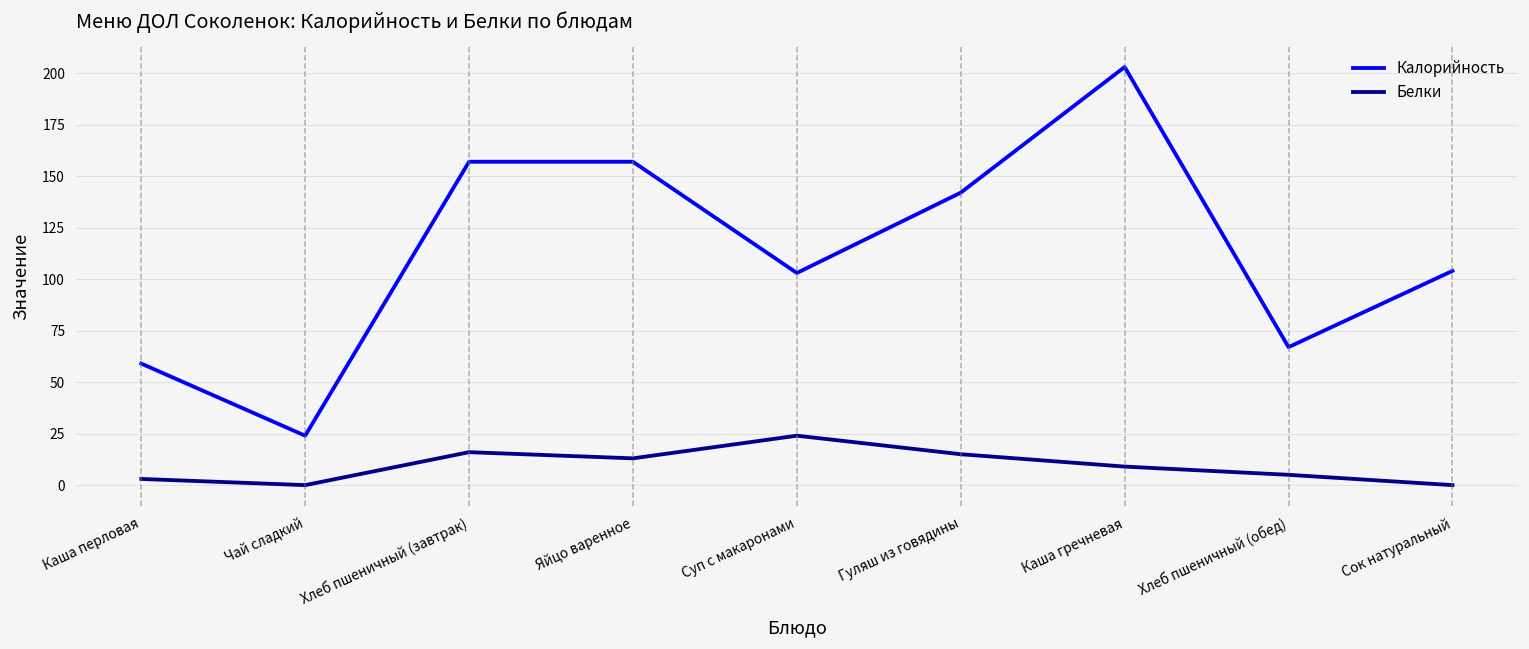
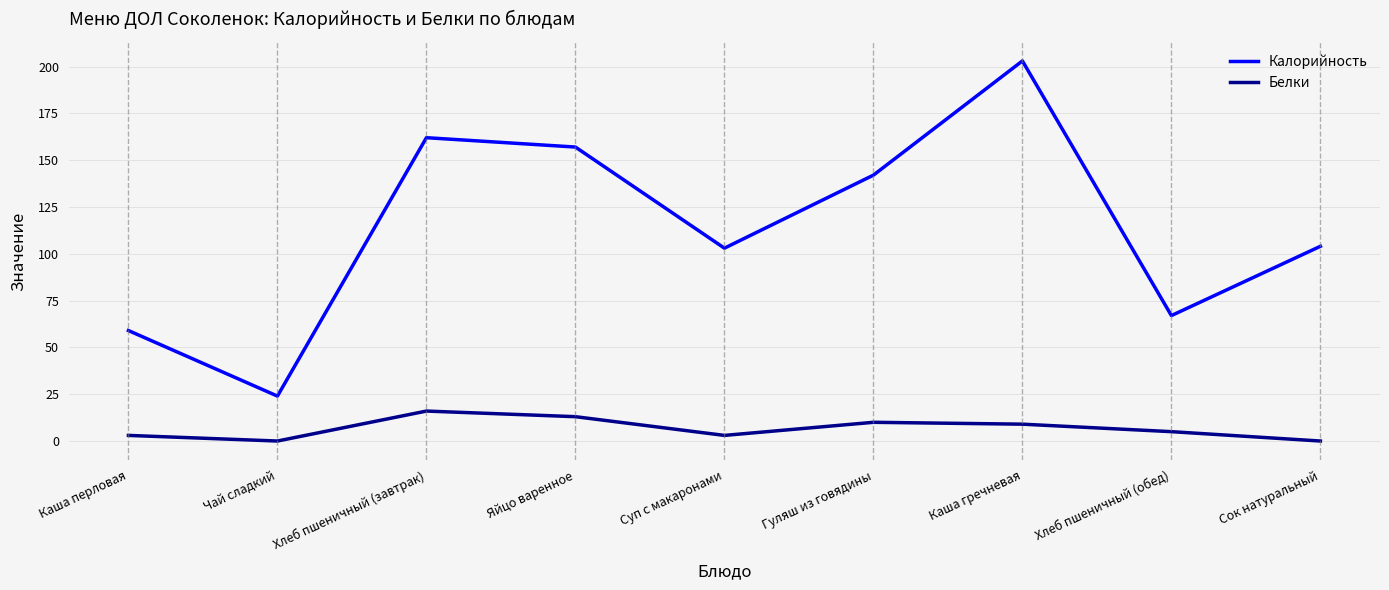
  {
    "Калорийность": {
      "Каша перловая": 59,
      "Чай сладкий": 24,
-     "Хлеб пшеничный (завтрак)": 157,
+     "Хлеб пшеничный (завтрак)": 162,
      "Яйцо варенное": 157,
      "Суп с макаронами": 103,
      "Гуляш из говядины": 142,
      "Каша гречневая": 203,
      "Хлеб пшеничный (обед)": 67,
      "Сок натуральный": 104
    },
    "Белки": {
      "Каша перловая": 3,
      "Чай сладкий": 0,
      "Хлеб пшеничный (завтрак)": 16,
      "Яйцо варенное": 13,
-     "Суп с макаронами": 24,
-     "Гуляш из говядины": 15,
+     "Суп с макаронами": 3,
+     "Гуляш из говядины": 10,
      "Каша гречневая": 9,
      "Хлеб пшеничный (обед)": 5,
      "Сок натуральный": 0
    }
  }
